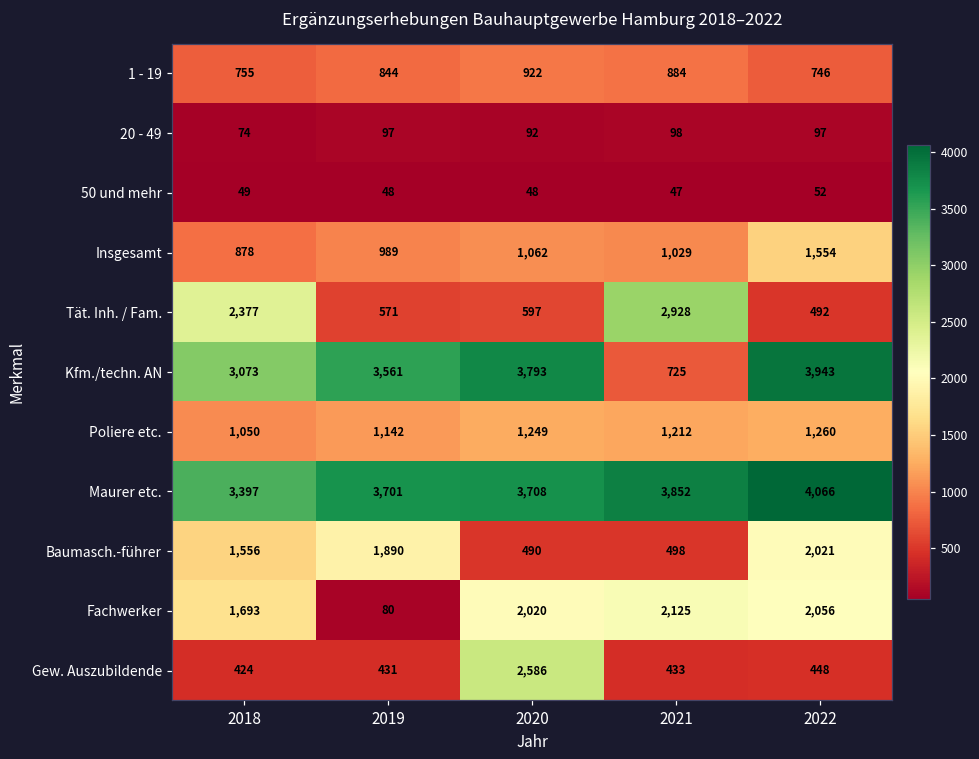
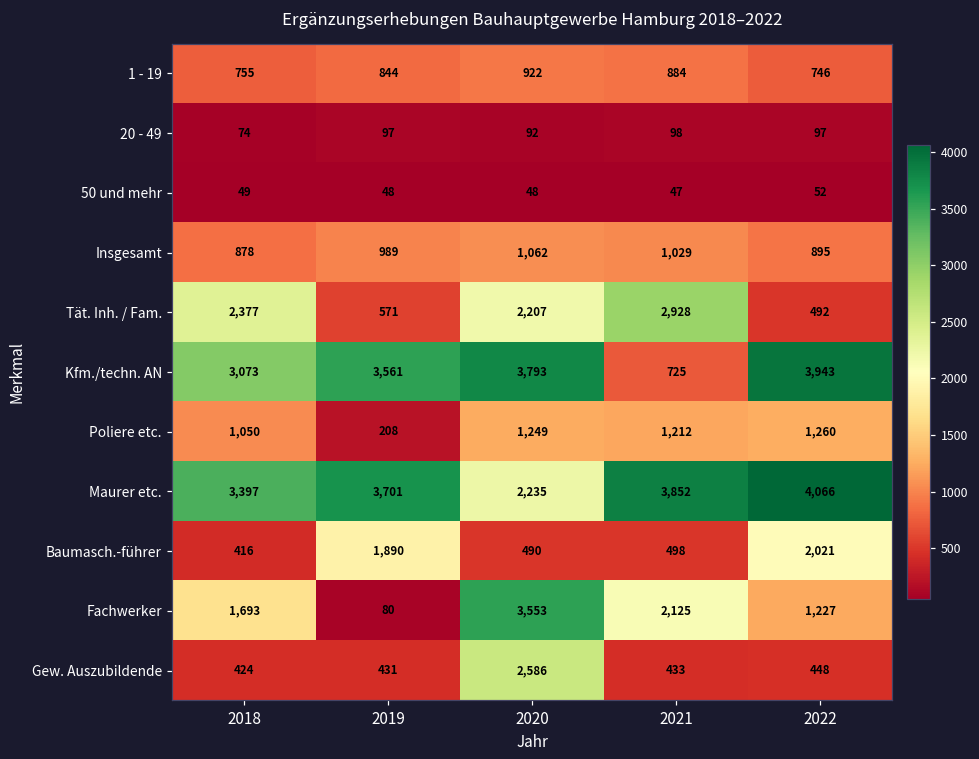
  {
    "1 - 19": {
      "2018": "755",
      "2019": "844",
      "2020": "922",
      "2021": "884",
      "2022": "746"
    },
    "20 - 49": {
      "2018": "74",
      "2019": "97",
      "2020": "92",
      "2021": "98",
      "2022": "97"
    },
    "50 und mehr": {
      "2018": "49",
      "2019": "48",
      "2020": "48",
      "2021": "47",
      "2022": "52"
    },
    "Insgesamt": {
      "2018": "878",
      "2019": "989",
      "2020": "1,062",
      "2021": "1,029",
-     "2022": "1,554"
+     "2022": "895"
    },
    "Tät. Inh. / Fam.": {
      "2018": "2,377",
      "2019": "571",
-     "2020": "597",
+     "2020": "2,207",
      "2021": "2,928",
      "2022": "492"
    },
    "Kfm./techn. AN": {
      "2018": "3,073",
      "2019": "3,561",
      "2020": "3,793",
      "2021": "725",
      "2022": "3,943"
    },
    "Poliere etc.": {
      "2018": "1,050",
-     "2019": "1,142",
+     "2019": "208",
      "2020": "1,249",
      "2021": "1,212",
      "2022": "1,260"
    },
    "Maurer etc.": {
      "2018": "3,397",
      "2019": "3,701",
-     "2020": "3,708",
+     "2020": "2,235",
      "2021": "3,852",
      "2022": "4,066"
    },
    "Baumasch.-führer": {
-     "2018": "1,556",
+     "2018": "416",
      "2019": "1,890",
      "2020": "490",
      "2021": "498",
      "2022": "2,021"
    },
    "Fachwerker": {
      "2018": "1,693",
      "2019": "80",
-     "2020": "2,020",
+     "2020": "3,553",
      "2021": "2,125",
-     "2022": "2,056"
+     "2022": "1,227"
    },
    "Gew. Auszubildende": {
      "2018": "424",
      "2019": "431",
      "2020": "2,586",
      "2021": "433",
      "2022": "448"
    }
  }
